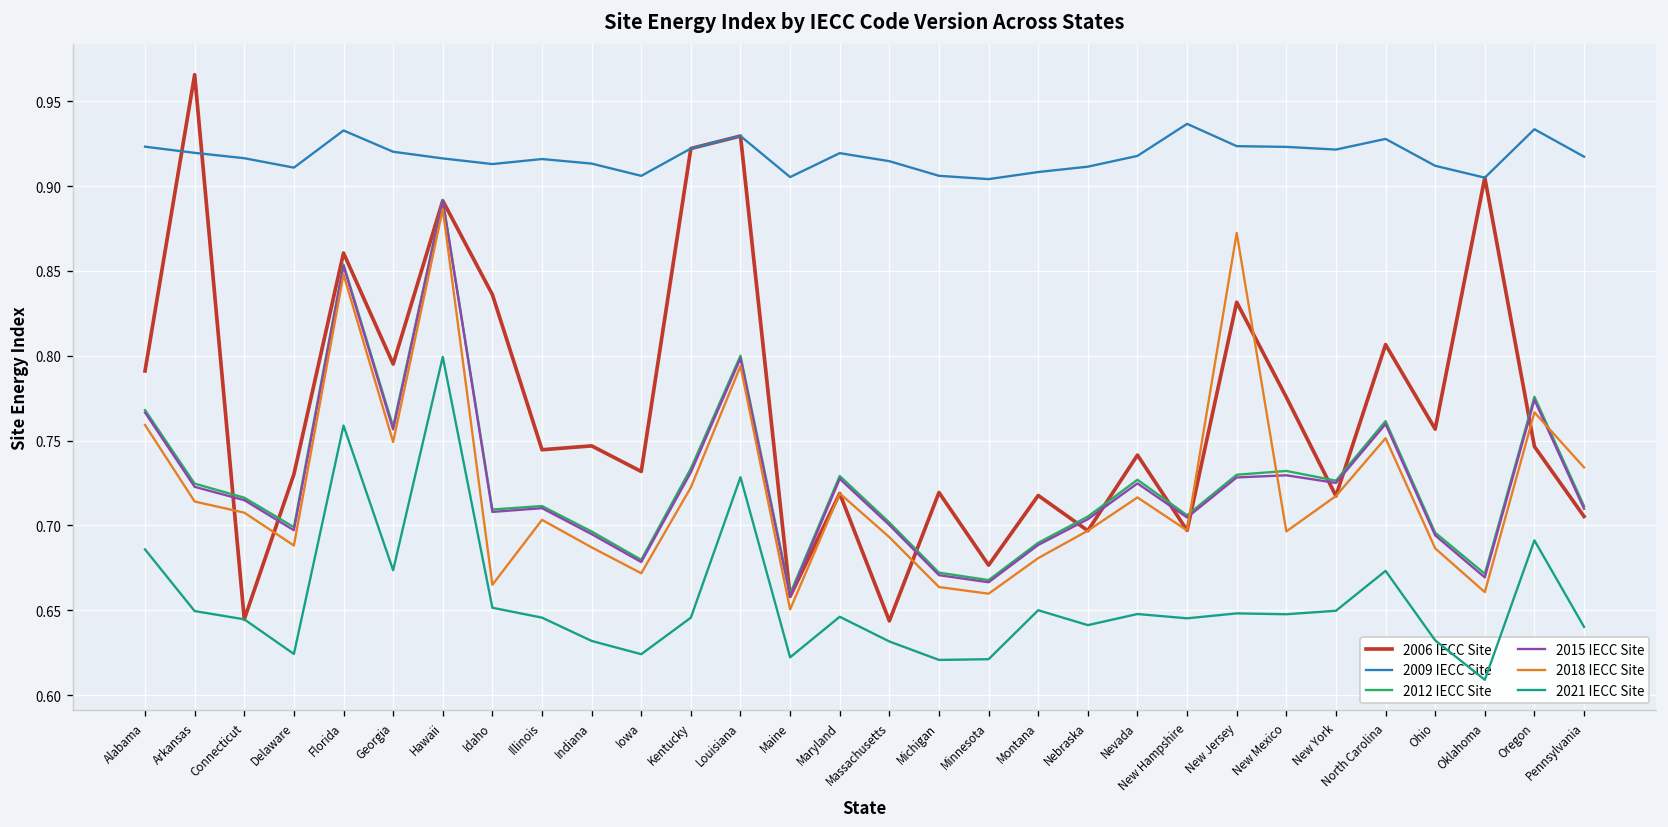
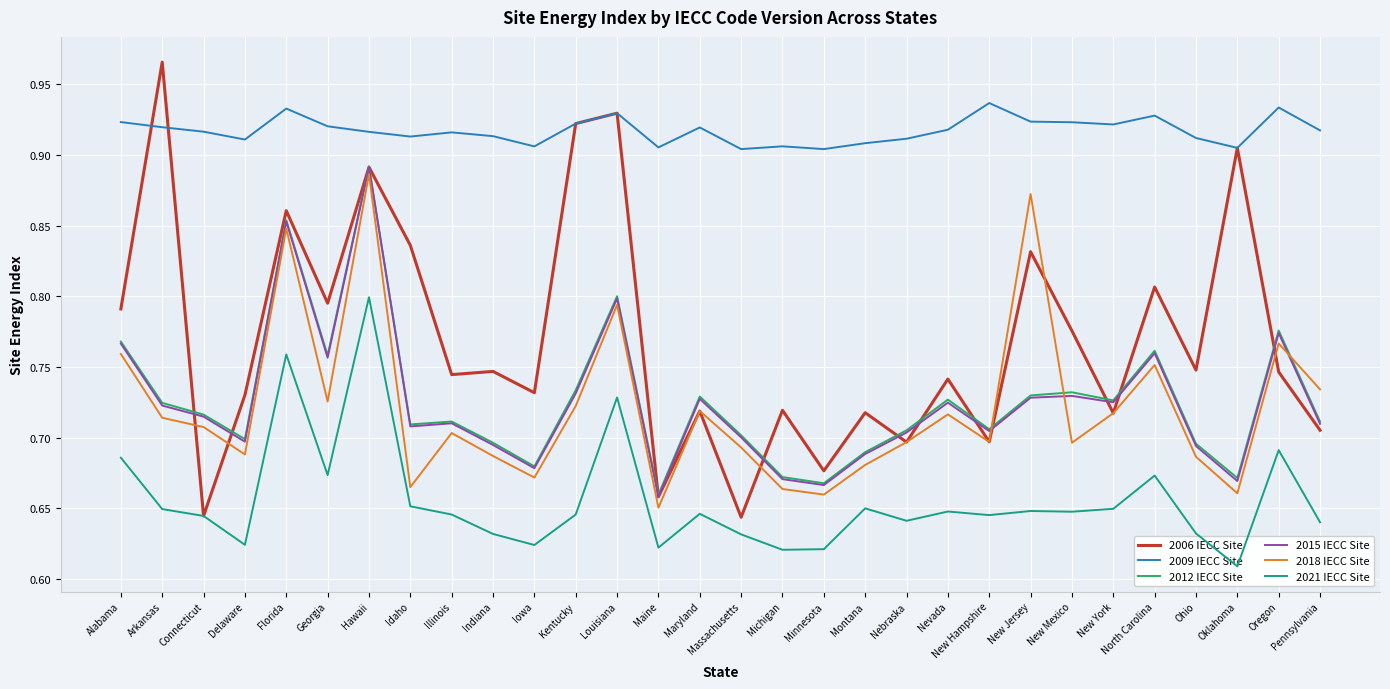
  {
    "2006 IECC Site": {
      "Alabama": 0.791,
      "Arkansas": 0.966,
      "Delaware": 0.730,
      "Florida": 0.861,
      "Georgia": 0.795,
      "Idaho": 0.836,
      "Illinois": 0.745,
      "Indiana": 0.747,
      "Iowa": 0.732,
      "Massachusetts": 0.644,
      "Michigan": 0.719,
      "Minnesota": 0.677,
      "Montana": 0.718,
      "Nevada": 0.741,
      "New Jersey": 0.832,
      "New Mexico": 0.776,
      "North Carolina": 0.807,
-     "Ohio": 0.757,
+     "Ohio": 0.748,
      "Oregon": 0.746,
      "Pennsylvania": 0.705
    },
    "2009 IECC Site": {
      "Alabama": 0.923,
      "Arkansas": 0.920,
      "Connecticut": 0.916,
      "Delaware": 0.911,
      "Florida": 0.933,
      "Georgia": 0.920,
      "Hawaii": 0.916,
      "Idaho": 0.913,
      "Illinois": 0.916,
      "Indiana": 0.913,
      "Iowa": 0.906,
      "Maine": 0.905,
      "Maryland": 0.919,
-     "Massachusetts": 0.915,
+     "Massachusetts": 0.904,
      "Michigan": 0.906,
      "Minnesota": 0.904,
      "Montana": 0.908,
      "Nebraska": 0.911,
      "Nevada": 0.918,
      "New Hampshire": 0.937,
      "New Jersey": 0.924,
      "New Mexico": 0.923,
      "New York": 0.922,
      "North Carolina": 0.928,
      "Ohio": 0.912,
      "Oregon": 0.934,
      "Pennsylvania": 0.917
    },
    "2015 IECC Site": {
      "Arkansas": 0.723,
      "Delaware": 0.697,
      "Kentucky": 0.731,
      "Nevada": 0.725,
      "New Mexico": 0.730,
      "North Carolina": 0.760,
      "Oklahoma": 0.669,
      "Oregon": 0.774
    },
    "2018 IECC Site": {
      "Alabama": 0.759,
      "Arkansas": 0.714,
      "Connecticut": 0.708,
      "Delaware": 0.688,
      "Florida": 0.848,
-     "Georgia": 0.749,
+     "Georgia": 0.726,
      "Hawaii": 0.886,
      "Idaho": 0.665,
      "Illinois": 0.703,
      "Indiana": 0.687,
      "Iowa": 0.672,
      "Kentucky": 0.722,
      "Louisiana": 0.794,
      "Maine": 0.650,
      "Massachusetts": 0.693,
      "Michigan": 0.664,
      "Minnesota": 0.660,
      "Montana": 0.681,
      "Nevada": 0.717,
      "New Jersey": 0.872,
      "New Mexico": 0.696,
      "North Carolina": 0.751,
      "Ohio": 0.686,
      "Oklahoma": 0.661,
      "Oregon": 0.767,
      "Pennsylvania": 0.734
    }
  }
